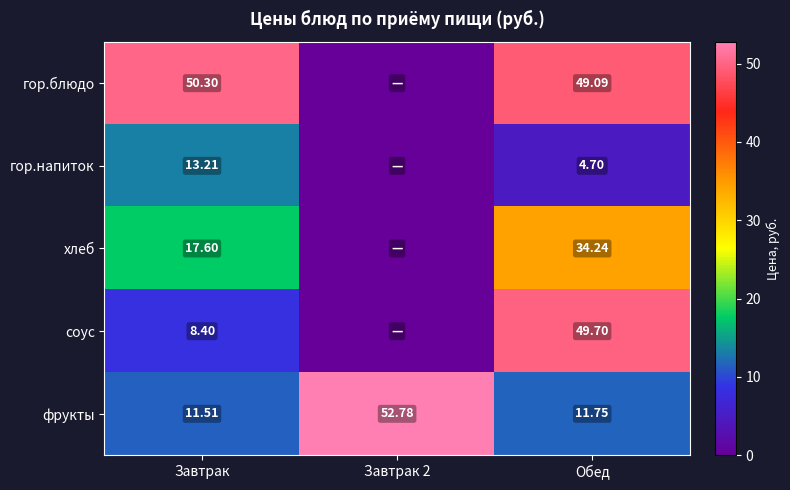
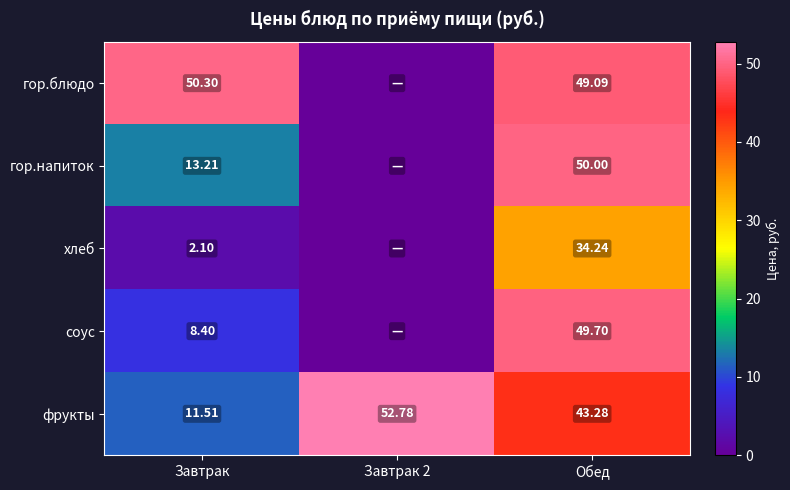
  {
    "гор.напиток": {
-     "Обед": 4.70
+     "Обед": 50.00
    },
    "хлеб": {
-     "Завтрак": 17.60
+     "Завтрак": 2.10
    },
    "фрукты": {
-     "Обед": 11.75
+     "Обед": 43.28
    }
  }
